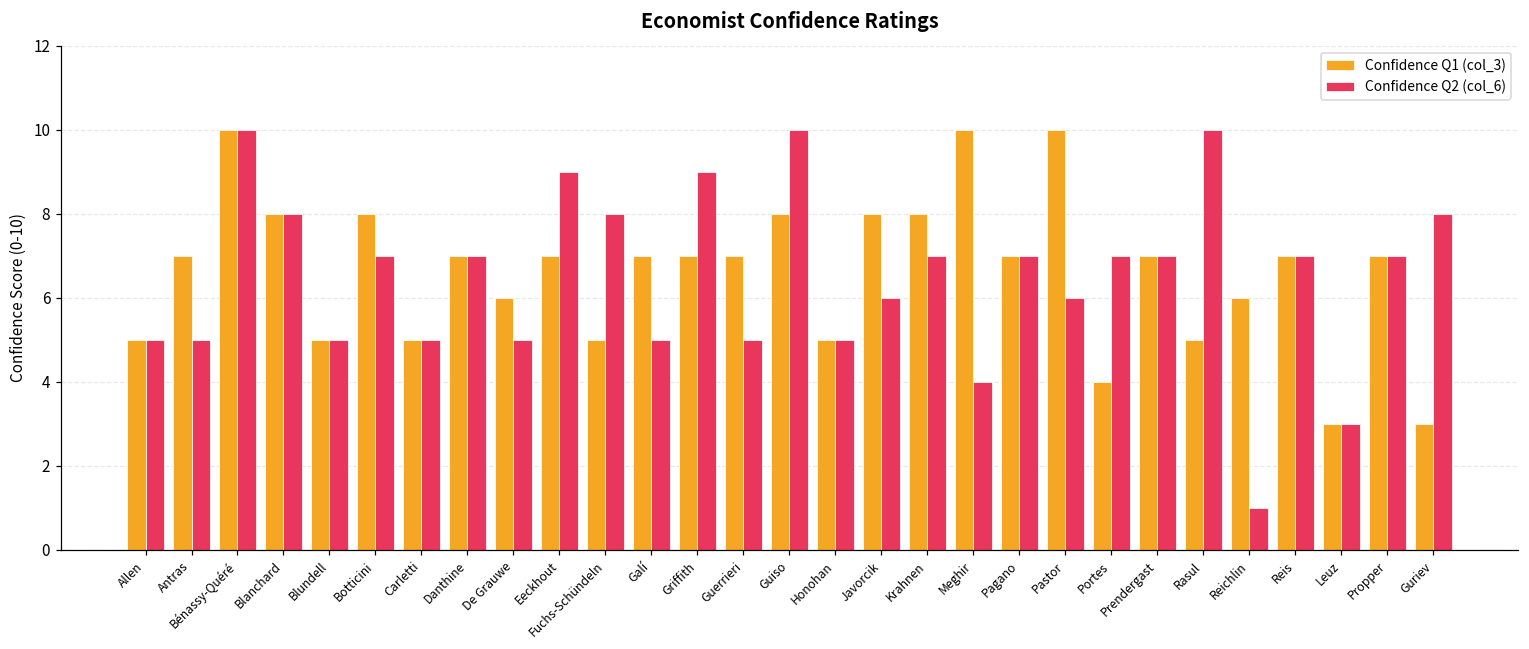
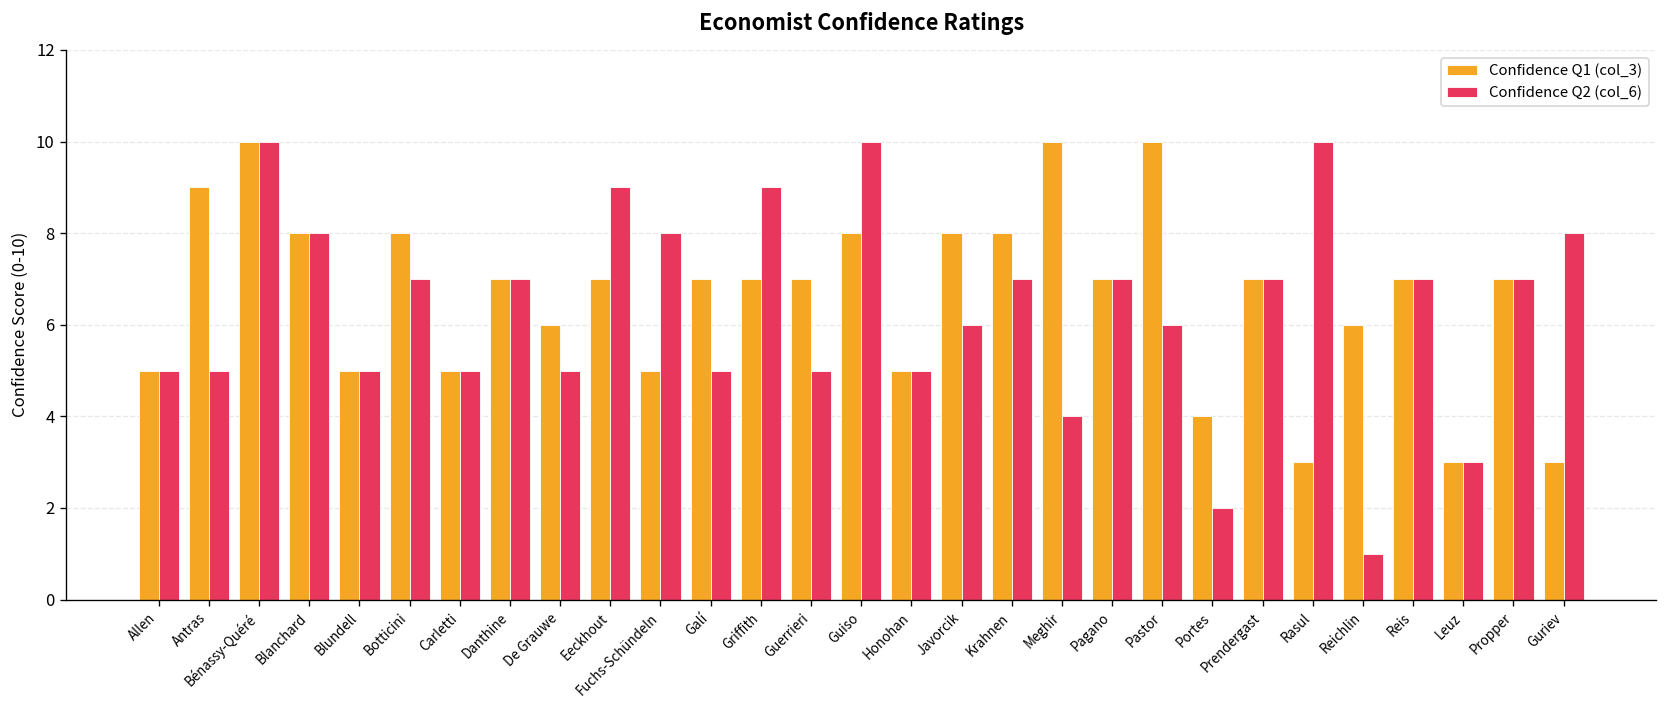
  {
    "Confidence Q1 (col_3)": {
      "Allen": 5,
-     "Antras": 7,
+     "Antras": 9,
      "Bénassy-Quéré": 10,
      "Blanchard": 8,
      "Blundell": 5,
      "Botticini": 8,
      "Carletti": 5,
      "Danthine": 7,
      "De Grauwe": 6,
      "Eeckhout": 7,
      "Fuchs-Schündeln": 5,
      "Galí": 7,
      "Griffith": 7,
      "Guerrieri": 7,
      "Guiso": 8,
      "Honohan": 5,
      "Javorcik": 8,
      "Krahnen": 8,
      "Meghir": 10,
      "Pagano": 7,
      "Pastor": 10,
      "Portes": 4,
      "Prendergast": 7,
-     "Rasul": 5,
+     "Rasul": 3,
      "Reichlin": 6,
      "Reis": 7,
      "Leuz": 3,
      "Propper": 7,
      "Guriev": 3
    },
    "Confidence Q2 (col_6)": {
      "Allen": 5,
      "Antras": 5,
      "Bénassy-Quéré": 10,
      "Blanchard": 8,
      "Blundell": 5,
      "Botticini": 7,
      "Carletti": 5,
      "Danthine": 7,
      "De Grauwe": 5,
      "Eeckhout": 9,
      "Fuchs-Schündeln": 8,
      "Galí": 5,
      "Griffith": 9,
      "Guerrieri": 5,
      "Guiso": 10,
      "Honohan": 5,
      "Javorcik": 6,
      "Krahnen": 7,
      "Meghir": 4,
      "Pagano": 7,
      "Pastor": 6,
-     "Portes": 7,
+     "Portes": 2,
      "Prendergast": 7,
      "Rasul": 10,
      "Reichlin": 1,
      "Reis": 7,
      "Leuz": 3,
      "Propper": 7,
      "Guriev": 8
    }
  }
